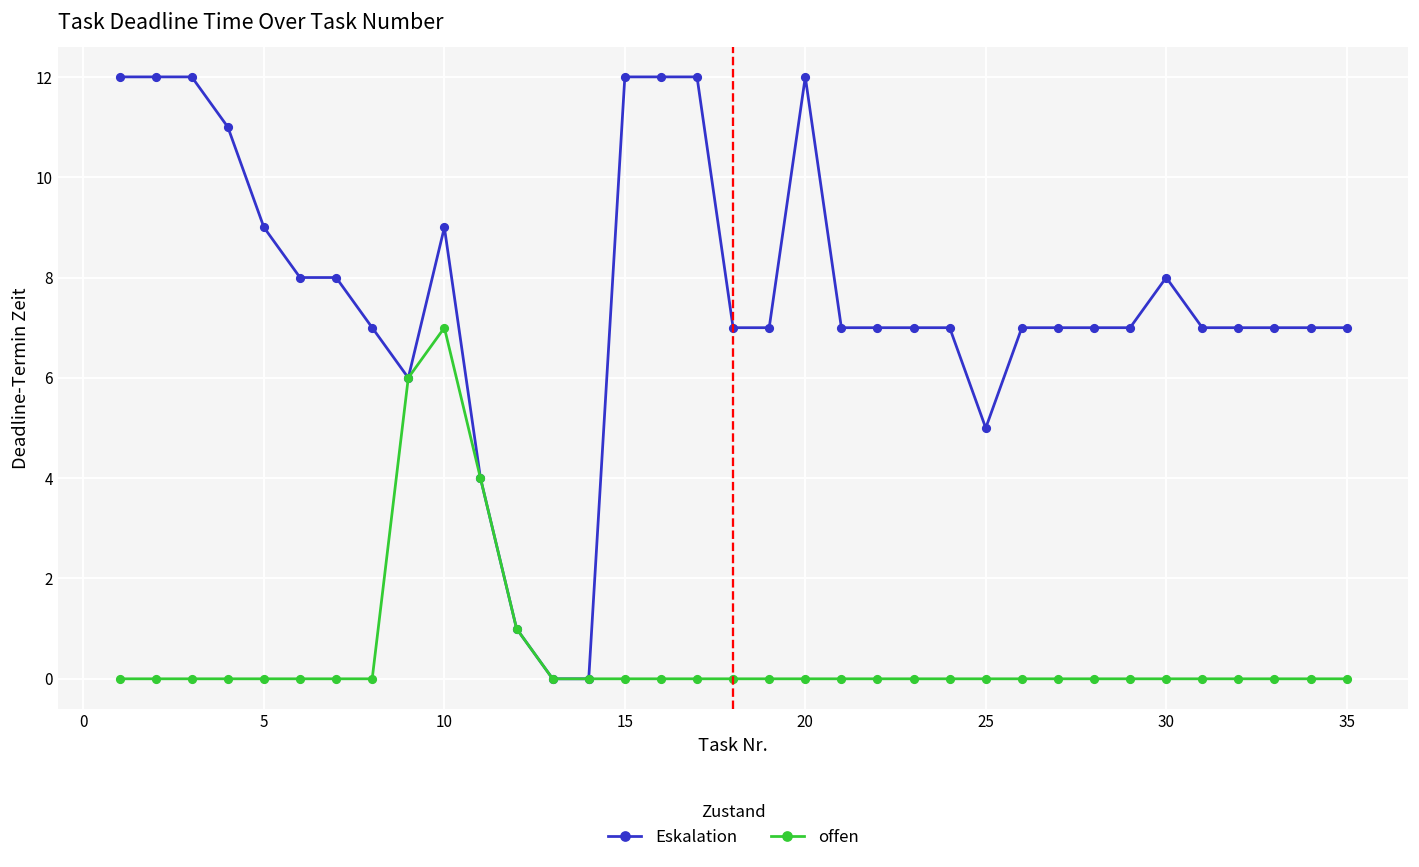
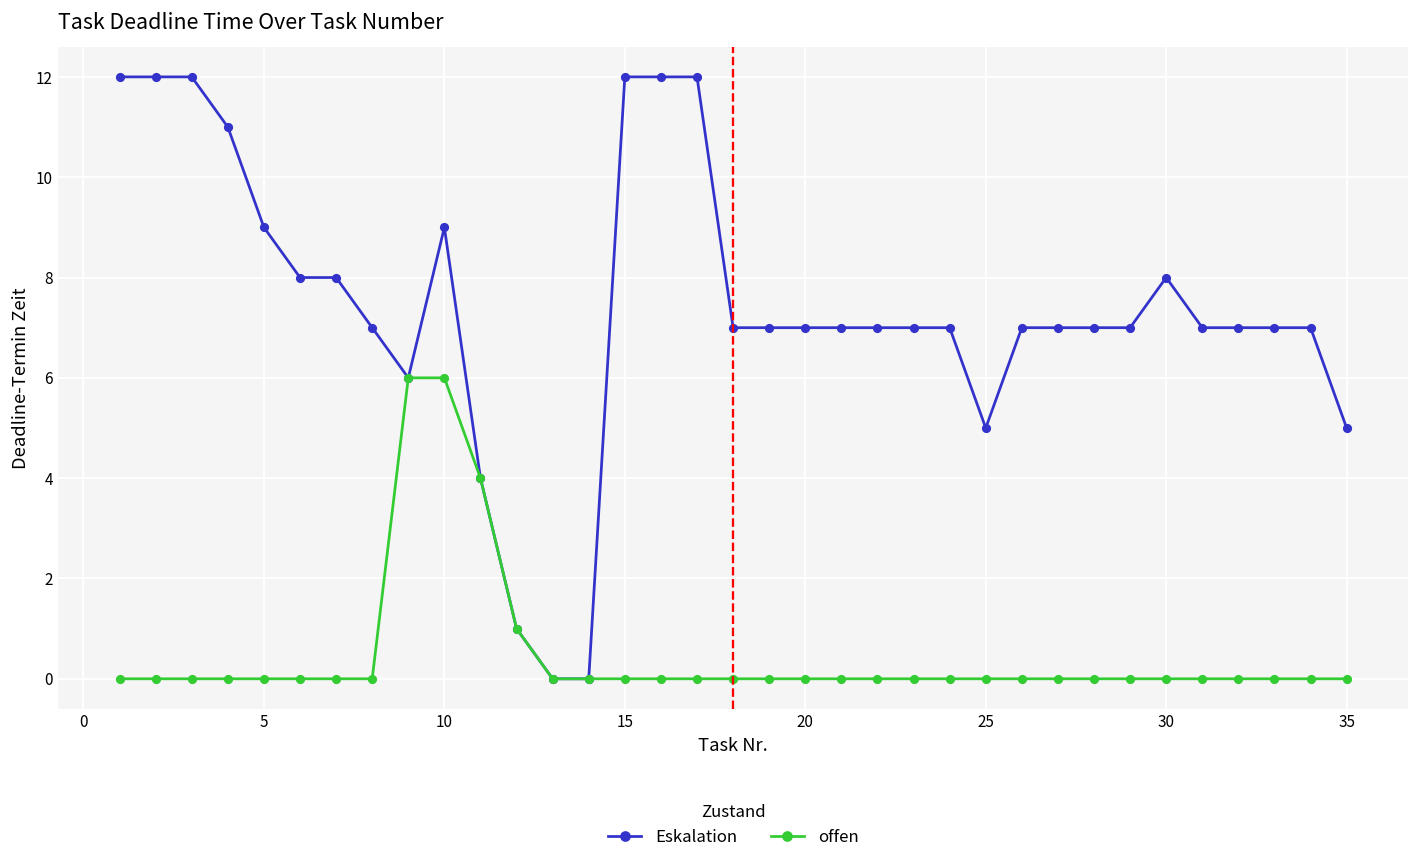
  {
    "Eskalation": {
      "5": 9,
      "10": 9,
      "15": 12,
-     "20": 12,
+     "20": 7,
      "25": 5,
      "30": 8,
-     "35": 7
+     "35": 5
    },
    "offen": {
      "5": 0,
-     "10": 7,
+     "10": 6,
      "15": 0,
      "20": 0,
      "25": 0,
      "30": 0,
      "35": 0
    }
  }
